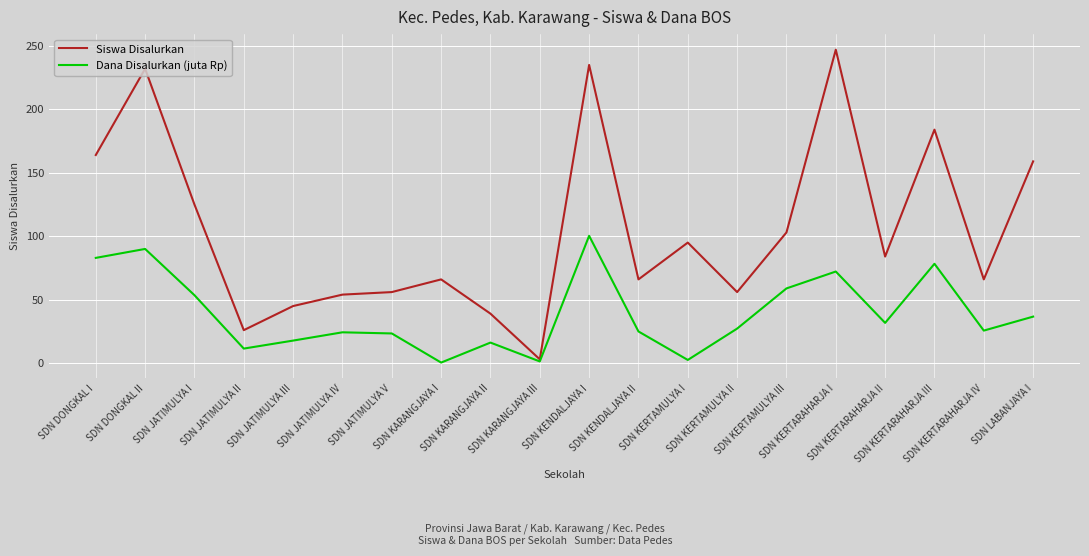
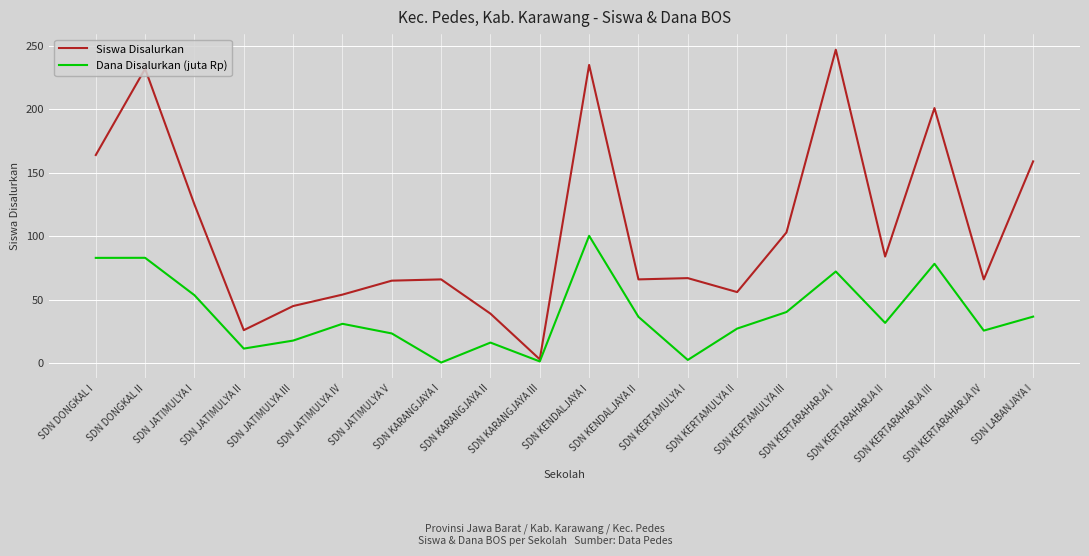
  {
    "Siswa Disalurkan": {
      "SDN DONGKAL I": 164,
      "SDN JATIMULYA I": 125,
      "SDN JATIMULYA II": 26,
      "SDN JATIMULYA III": 45,
      "SDN JATIMULYA IV": 54,
-     "SDN JATIMULYA V": 56,
+     "SDN JATIMULYA V": 65,
      "SDN KARANGJAYA I": 66,
      "SDN KARANGJAYA II": 39,
      "SDN KENDALJAYA I": 235,
      "SDN KENDALJAYA II": 66,
-     "SDN KERTAMULYA I": 95,
+     "SDN KERTAMULYA I": 67,
      "SDN KERTAMULYA II": 56,
      "SDN KERTAMULYA III": 103,
      "SDN KERTARAHARJA I": 247,
      "SDN KERTARAHARJA II": 84,
-     "SDN KERTARAHARJA III": 184,
+     "SDN KERTARAHARJA III": 201,
      "SDN KERTARAHARJA IV": 66,
      "SDN LABANJAYA I": 159
    },
    "Dana Disalurkan (juta Rp)": {
      "SDN DONGKAL I": 83,
-     "SDN DONGKAL II": 90,
+     "SDN DONGKAL II": 83,
      "SDN JATIMULYA I": 54,
      "SDN JATIMULYA II": 11,
      "SDN JATIMULYA III": 18,
-     "SDN JATIMULYA IV": 24,
+     "SDN JATIMULYA IV": 31,
      "SDN JATIMULYA V": 23,
      "SDN KARANGJAYA I": 0,
      "SDN KARANGJAYA II": 16,
      "SDN KENDALJAYA I": 100,
-     "SDN KENDALJAYA II": 25,
+     "SDN KENDALJAYA II": 36,
      "SDN KERTAMULYA I": 3,
      "SDN KERTAMULYA II": 27,
-     "SDN KERTAMULYA III": 59,
+     "SDN KERTAMULYA III": 40,
      "SDN KERTARAHARJA I": 72,
      "SDN KERTARAHARJA II": 32,
      "SDN KERTARAHARJA III": 78,
      "SDN KERTARAHARJA IV": 26,
      "SDN LABANJAYA I": 37
    }
  }
